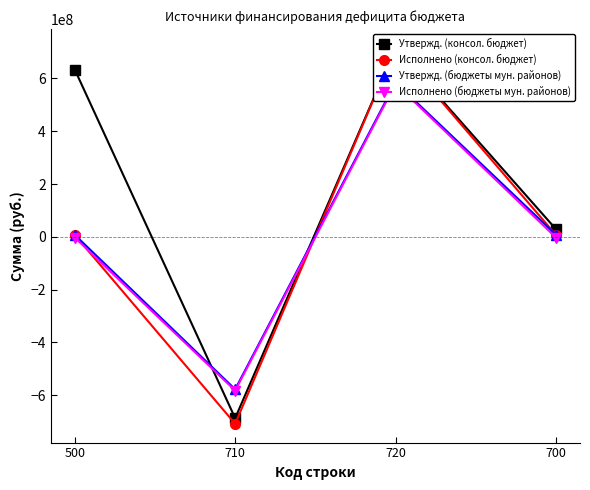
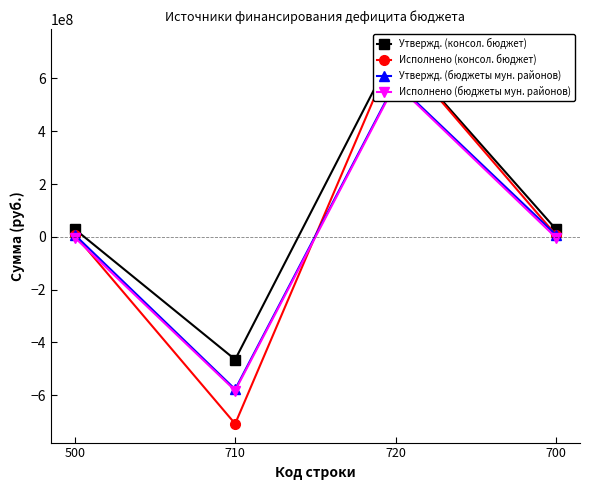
  {
    "Утвержд. (консол. бюджет)": {
-     "500": 630000000,
-     "710": -690000000,
+     "500": 30000000,
+     "710": -460000000,
      "700": 30000000
    },
    "Исполнено (консол. бюджет)": {
      "710": -710000000
    },
    "Исполнено (бюджеты мун. районов)": {
      "500": 0,
      "700": 0
    }
  }
